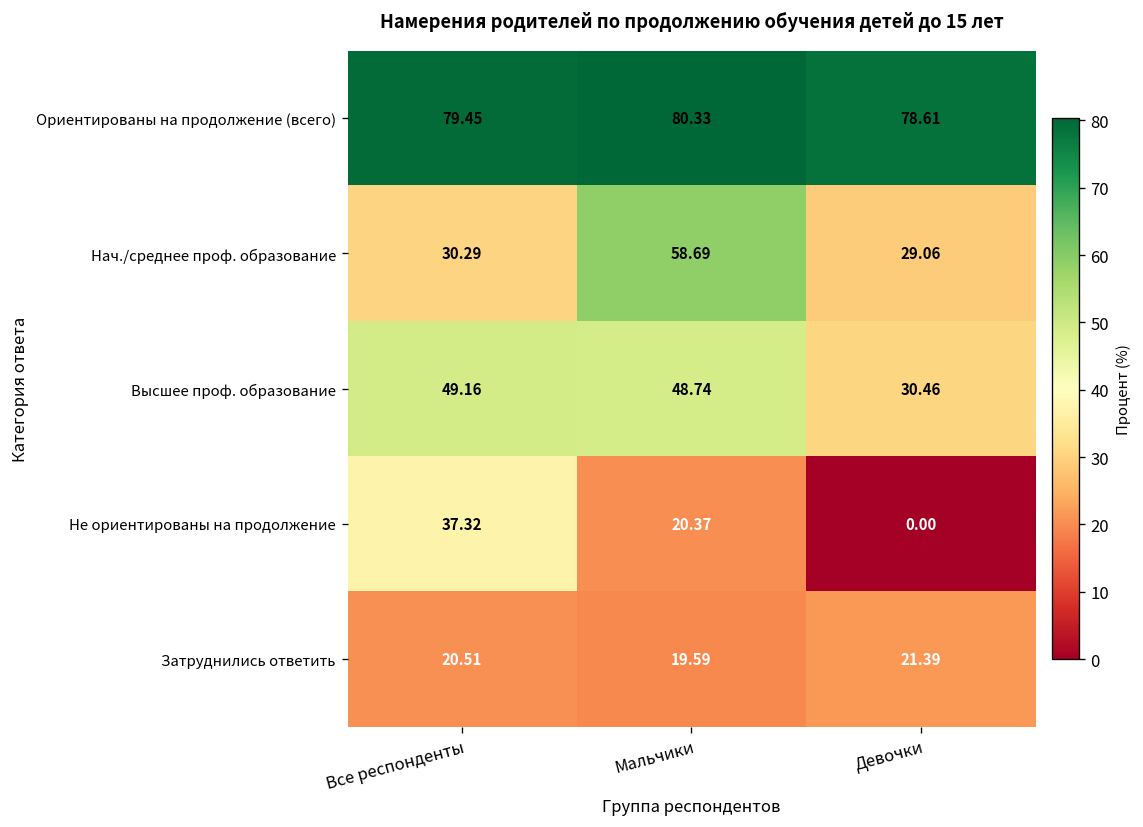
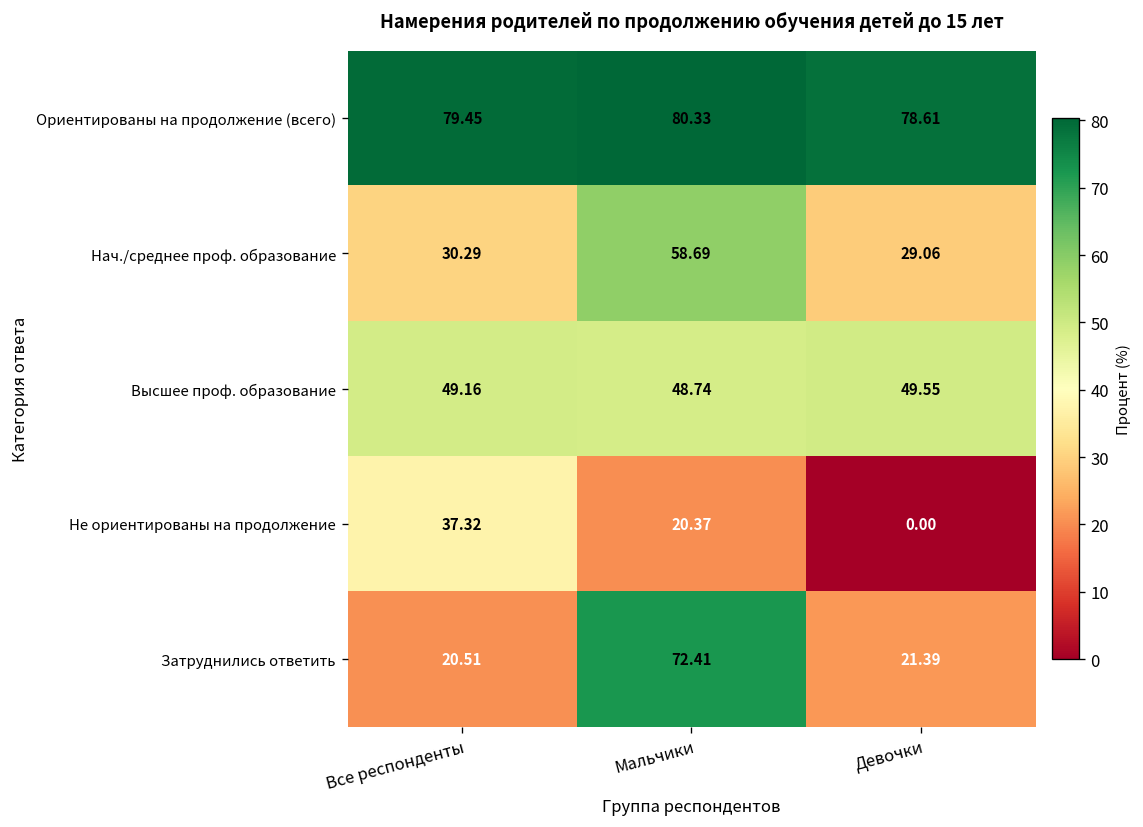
  {
    "Ориентированы на продолжение (всего)": {
      "Все респонденты": 79.45,
      "Мальчики": 80.33,
      "Девочки": 78.61
    },
    "Нач./среднее проф. образование": {
      "Все респонденты": 30.29,
      "Мальчики": 58.69,
      "Девочки": 29.06
    },
    "Высшее проф. образование": {
      "Все респонденты": 49.16,
      "Мальчики": 48.74,
-     "Девочки": 30.46
+     "Девочки": 49.55
    },
    "Не ориентированы на продолжение": {
      "Все респонденты": 37.32,
      "Мальчики": 20.37,
      "Девочки": 0.00
    },
    "Затруднились ответить": {
      "Все респонденты": 20.51,
-     "Мальчики": 19.59,
+     "Мальчики": 72.41,
      "Девочки": 21.39
    }
  }
